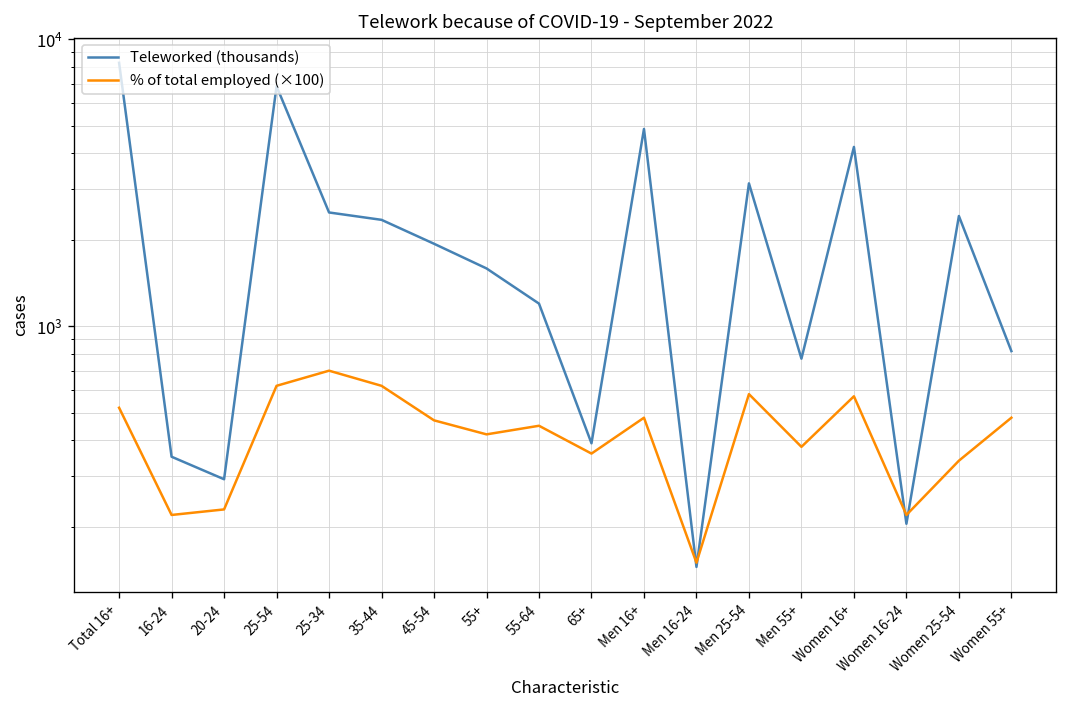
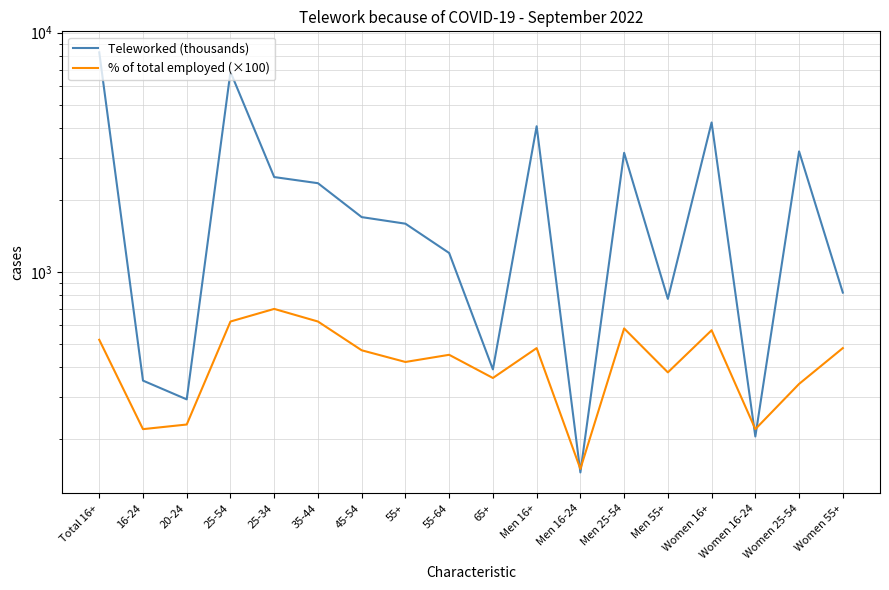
  {
    "Teleworked (thousands)": {
      "16-24": 350,
      "20-24": 290,
      "25-34": 2500,
      "35-44": 2300,
-     "45-54": 1900,
+     "45-54": 1700,
      "55+": 1600,
      "55-64": 1200,
      "65+": 390,
-     "Men 16+": 4900,
+     "Men 16+": 4100,
      "Men 16-24": 150,
      "Men 25-54": 3100,
      "Men 55+": 770,
      "Women 16+": 4200,
      "Women 16-24": 210,
-     "Women 25-54": 2400,
+     "Women 25-54": 3200,
      "Women 55+": 820
    },
    "% of total employed (×100)": {
      "Total 16+": 520,
      "16-24": 220,
      "20-24": 230,
      "25-54": 620,
      "25-34": 700,
      "35-44": 620,
      "45-54": 470,
      "55+": 420,
      "55-64": 450,
      "65+": 360,
      "Men 16+": 480,
      "Men 16-24": 150,
      "Men 25-54": 580,
      "Men 55+": 380,
      "Women 16+": 570,
      "Women 16-24": 220,
      "Women 25-54": 340,
      "Women 55+": 480
    }
  }
